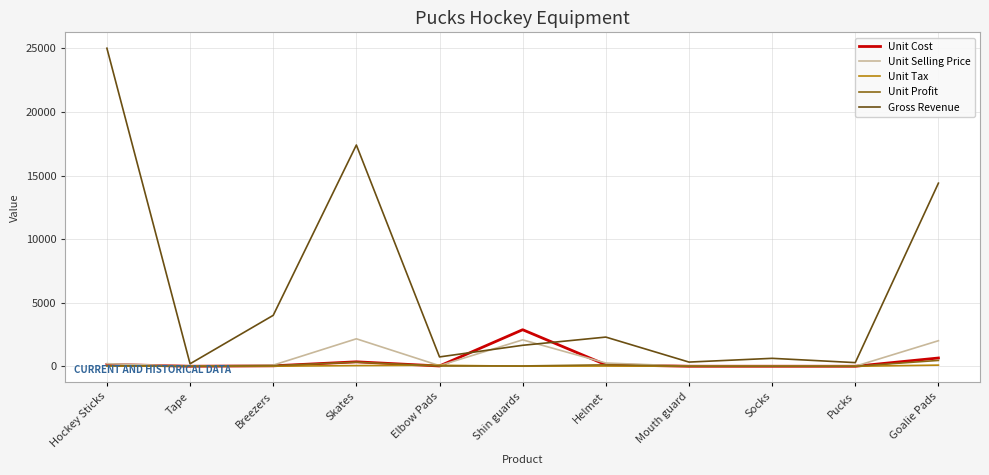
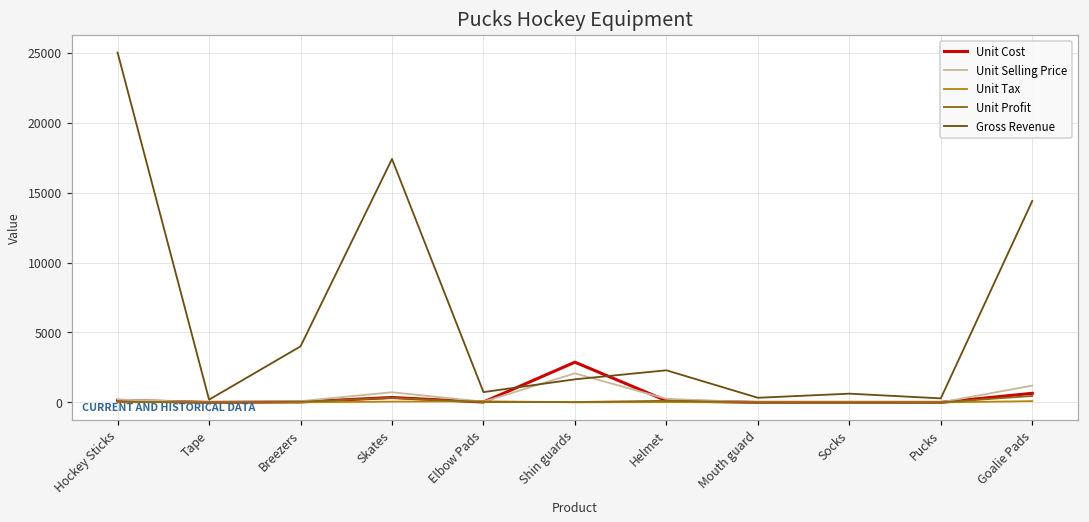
  {
    "Unit Cost": {
      "Shin guards": 2900
    },
    "Unit Selling Price": {
-     "Skates": 2200,
+     "Skates": 700,
      "Shin guards": 2100,
-     "Goalie Pads": 2000
+     "Goalie Pads": 1200
    }
  }
